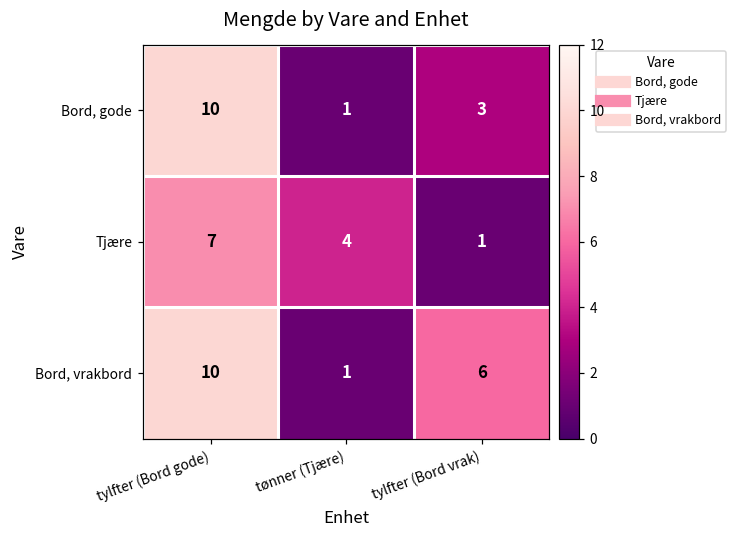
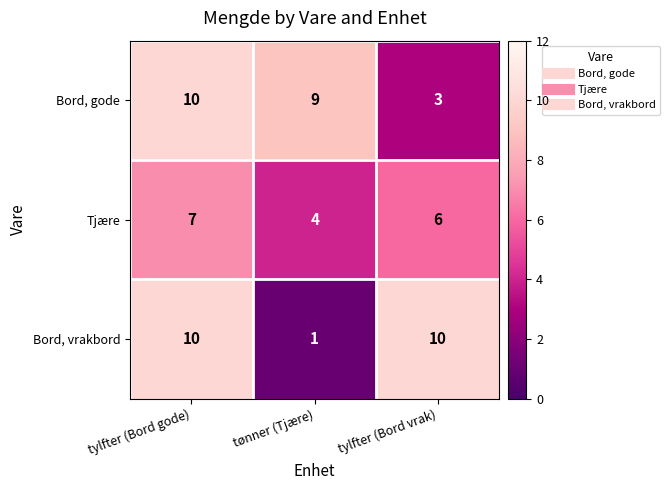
  {
    "Bord, gode": {
      "tylfter (Bord gode)": 10,
-     "tønner (Tjære)": 1,
+     "tønner (Tjære)": 9,
      "tylfter (Bord vrak)": 3
    },
    "Tjære": {
      "tylfter (Bord gode)": 7,
      "tønner (Tjære)": 4,
-     "tylfter (Bord vrak)": 1
+     "tylfter (Bord vrak)": 6
    },
    "Bord, vrakbord": {
      "tylfter (Bord gode)": 10,
      "tønner (Tjære)": 1,
-     "tylfter (Bord vrak)": 6
+     "tylfter (Bord vrak)": 10
    }
  }
